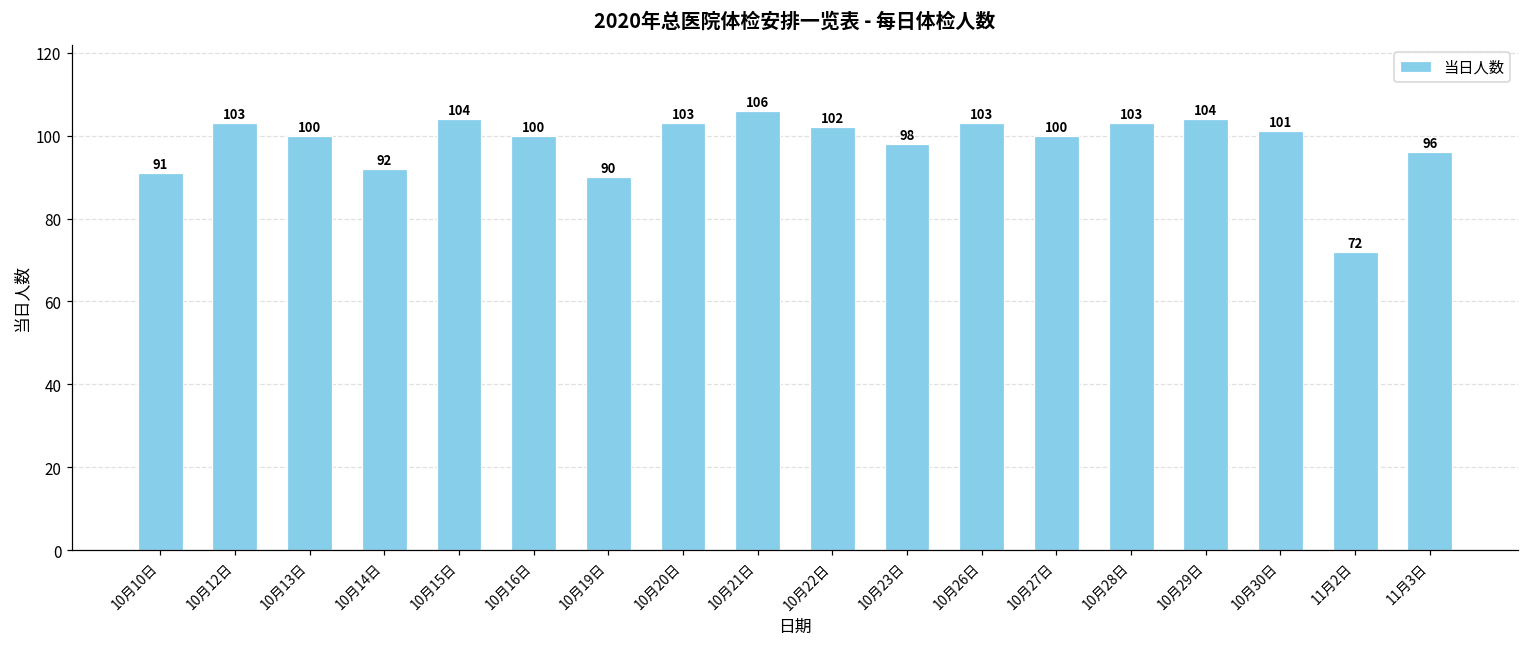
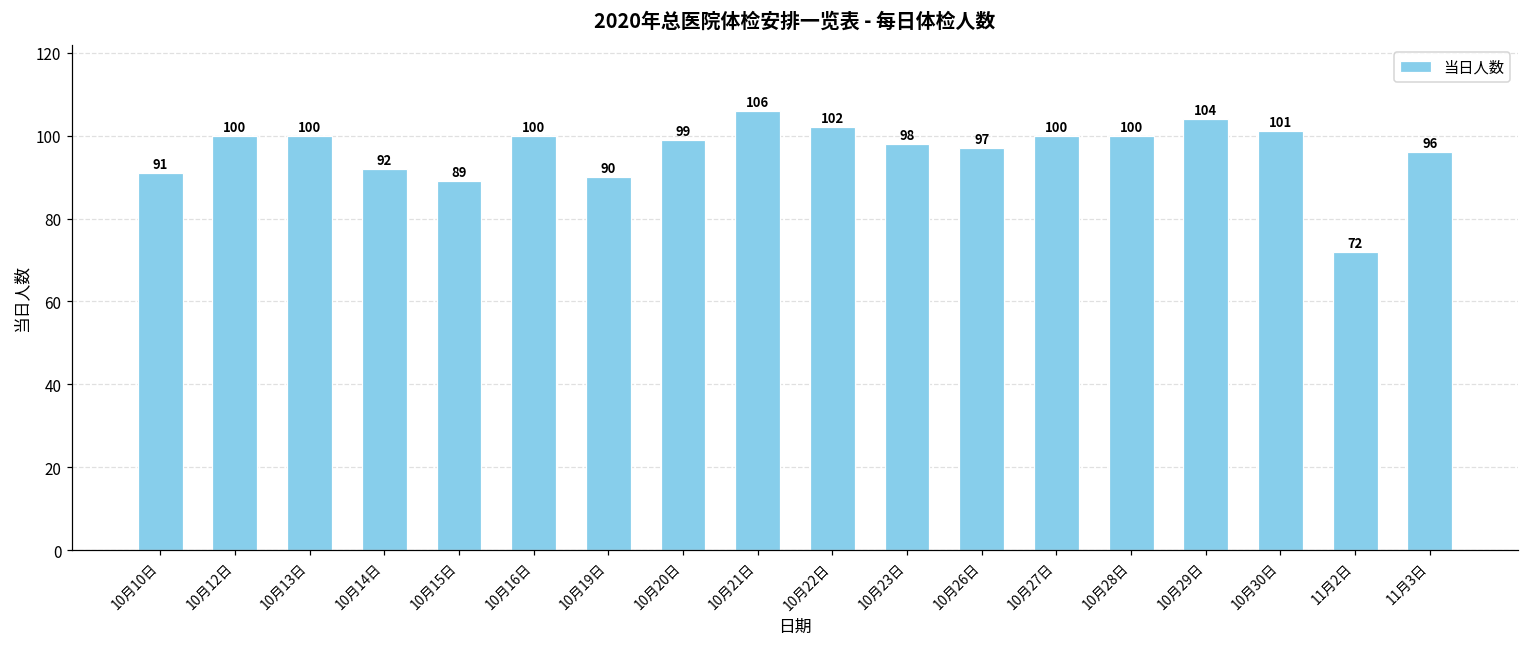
  {
    "10月10日": 91,
-   "10月12日": 103,
+   "10月12日": 100,
    "10月13日": 100,
    "10月14日": 92,
-   "10月15日": 104,
+   "10月15日": 89,
    "10月16日": 100,
    "10月19日": 90,
-   "10月20日": 103,
+   "10月20日": 99,
    "10月21日": 106,
    "10月22日": 102,
    "10月23日": 98,
-   "10月26日": 103,
+   "10月26日": 97,
    "10月27日": 100,
-   "10月28日": 103,
+   "10月28日": 100,
    "10月29日": 104,
    "10月30日": 101,
    "11月2日": 72,
    "11月3日": 96
  }
